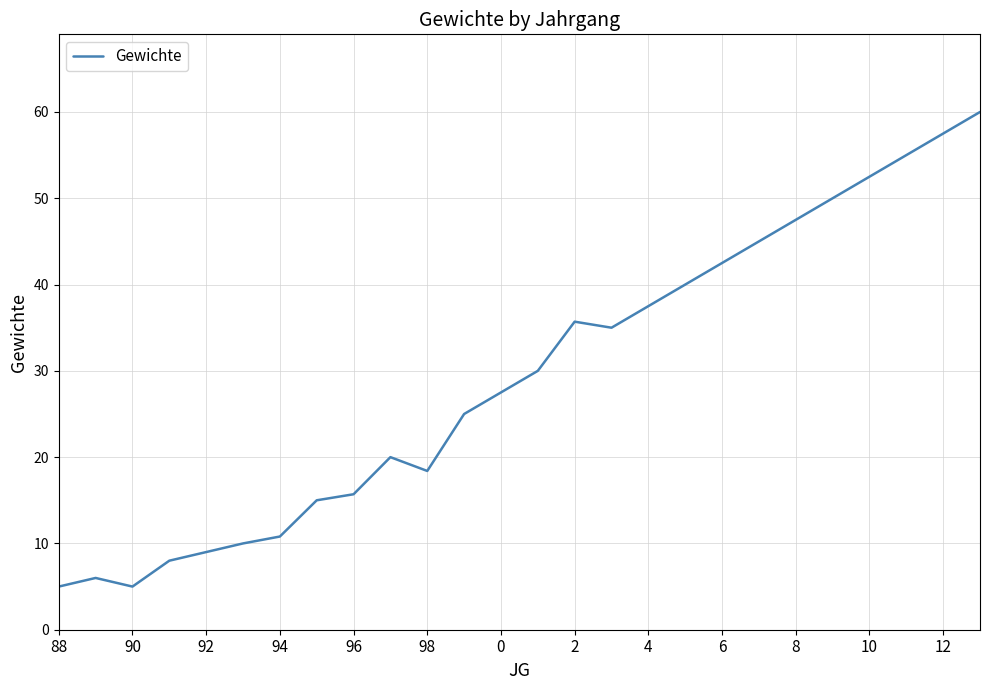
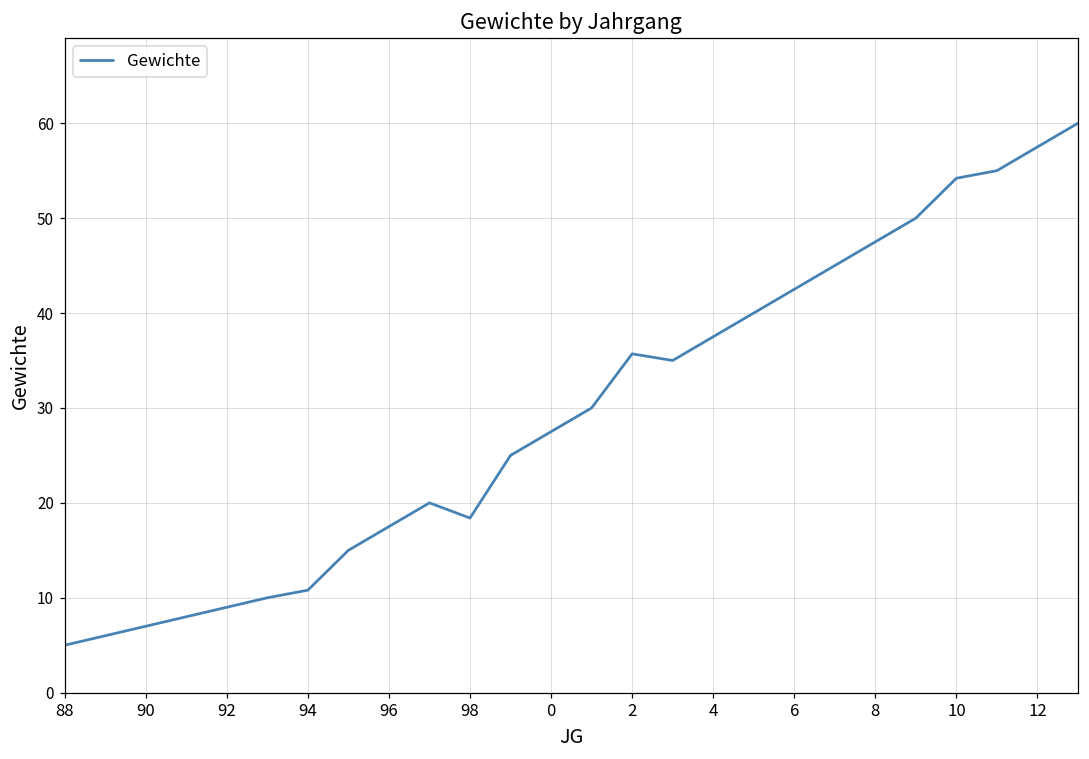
  {
    "88": 5,
-   "90": 5,
+   "90": 7,
    "92": 9,
    "94": 11,
-   "96": 16,
+   "96": 18,
    "98": 18,
    "0": 28,
    "2": 36,
    "4": 38,
    "6": 43,
    "8": 48,
-   "10": 53,
+   "10": 54,
    "12": 58
  }
